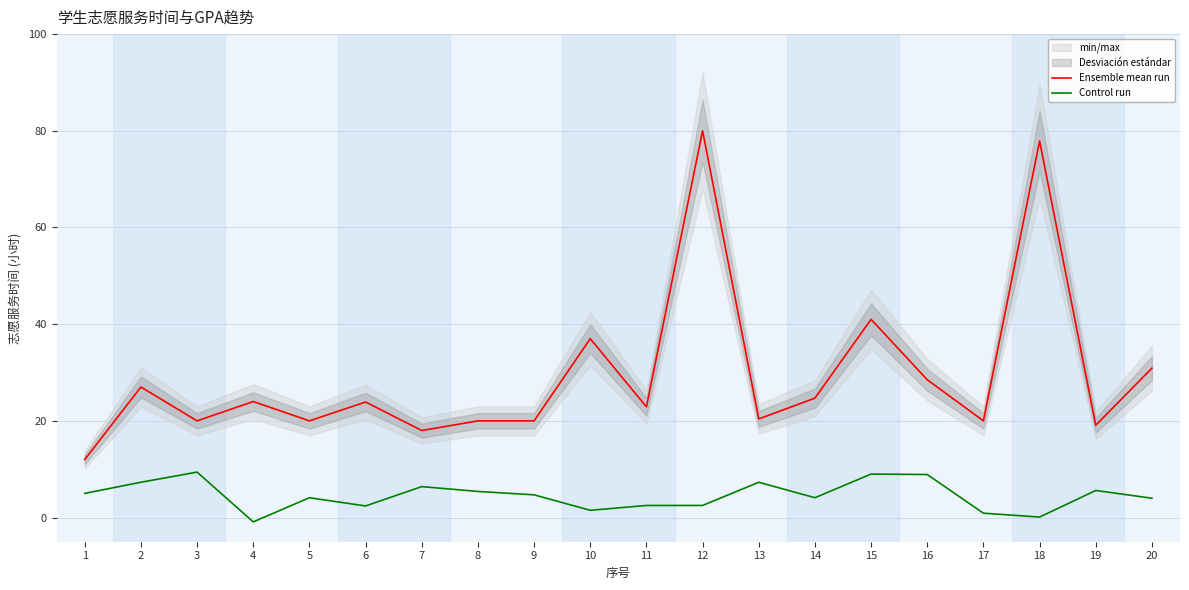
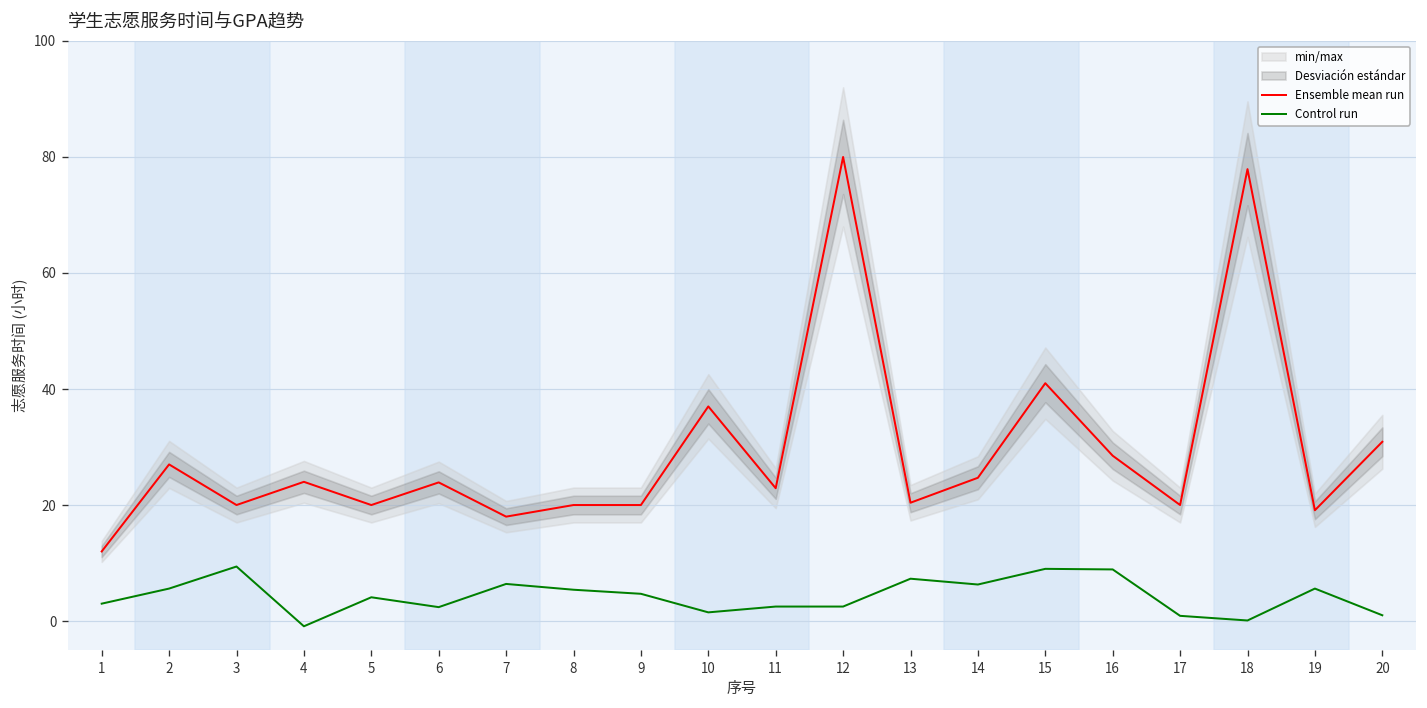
  {
    "Ensemble mean run": {
      "1": 12,
      "2": 27,
      "3": 20,
      "4": 24,
      "5": 20,
      "6": 24,
      "7": 18,
      "8": 20,
      "9": 20,
      "10": 37,
      "11": 23,
      "12": 80,
      "13": 20,
      "14": 25,
      "15": 41,
      "16": 29,
      "17": 20,
      "18": 78,
      "19": 19,
      "20": 31
    },
    "Control run": {
-     "1": 5,
-     "2": 7,
+     "1": 3,
+     "2": 6,
      "3": 9,
      "4": -1,
      "5": 4,
      "6": 2,
      "7": 6,
      "8": 5,
      "9": 5,
      "10": 2,
      "11": 3,
      "12": 3,
      "13": 7,
-     "14": 4,
+     "14": 6,
      "15": 9,
      "16": 9,
      "17": 1,
      "18": 0,
      "19": 6,
-     "20": 4
+     "20": 1
    }
  }
